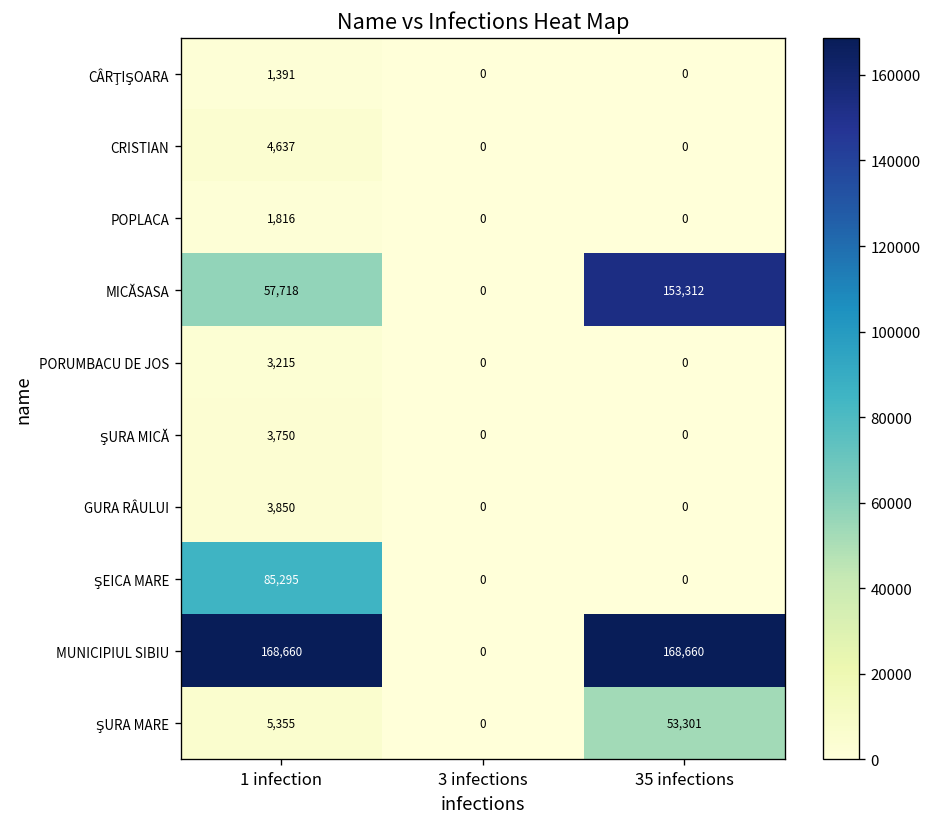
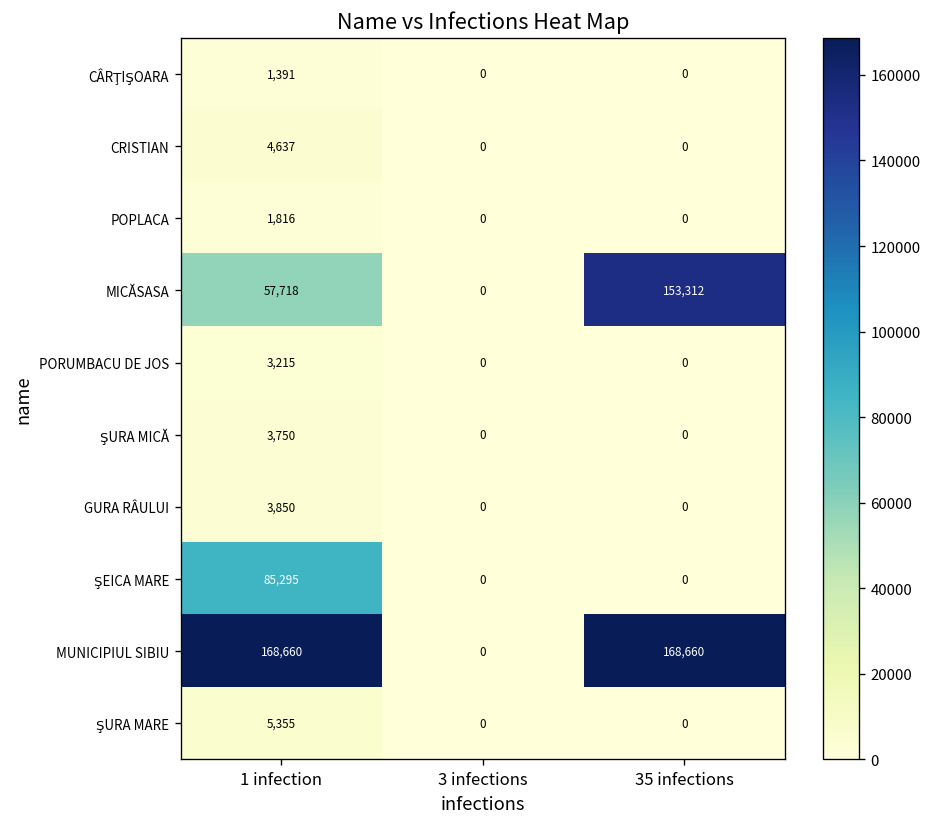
  {
    "CÂRŢIŞOARA": {
      "1 infection": "1,391",
      "3 infections": "0",
      "35 infections": "0"
    },
    "CRISTIAN": {
      "1 infection": "4,637",
      "3 infections": "0",
      "35 infections": "0"
    },
    "POPLACA": {
      "1 infection": "1,816",
      "3 infections": "0",
      "35 infections": "0"
    },
    "MICĂSASA": {
      "1 infection": "57,718",
      "3 infections": "0",
      "35 infections": "153,312"
    },
    "PORUMBACU DE JOS": {
      "1 infection": "3,215",
      "3 infections": "0",
      "35 infections": "0"
    },
    "ŞURA MICĂ": {
      "1 infection": "3,750",
      "3 infections": "0",
      "35 infections": "0"
    },
    "GURA RÂULUI": {
      "1 infection": "3,850",
      "3 infections": "0",
      "35 infections": "0"
    },
    "ŞEICA MARE": {
      "1 infection": "85,295",
      "3 infections": "0",
      "35 infections": "0"
    },
    "MUNICIPIUL SIBIU": {
      "1 infection": "168,660",
      "3 infections": "0",
      "35 infections": "168,660"
    },
    "ŞURA MARE": {
      "1 infection": "5,355",
      "3 infections": "0",
-     "35 infections": "53,301"
+     "35 infections": "0"
    }
  }
